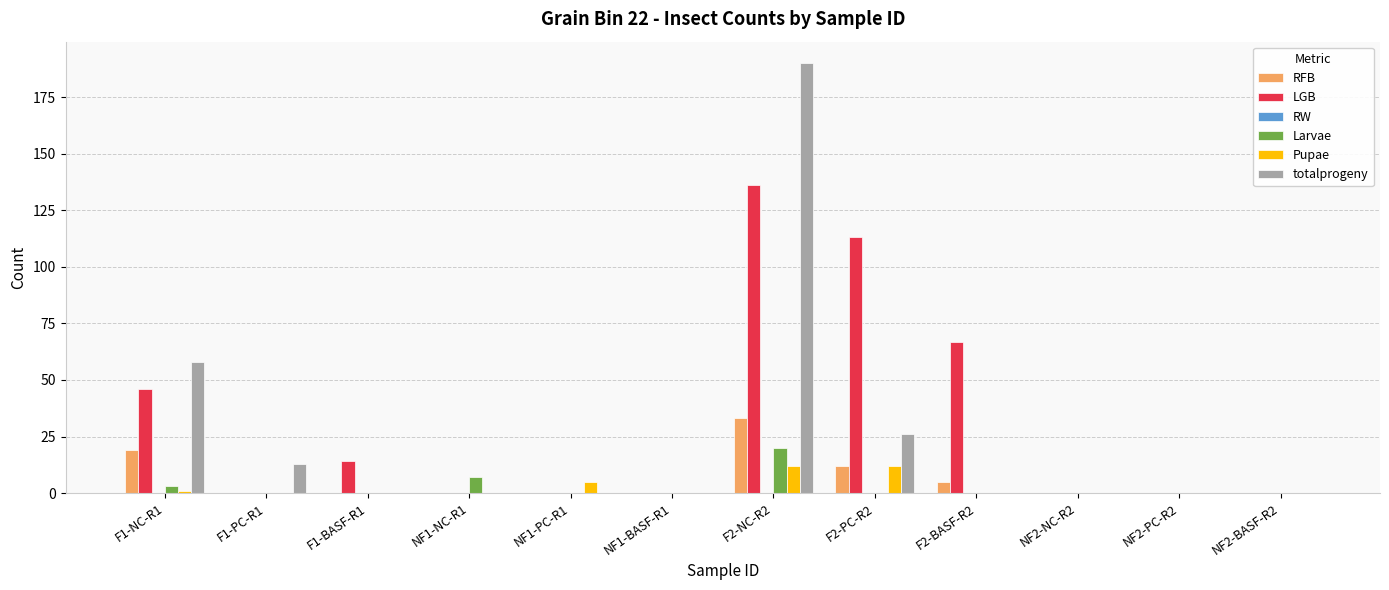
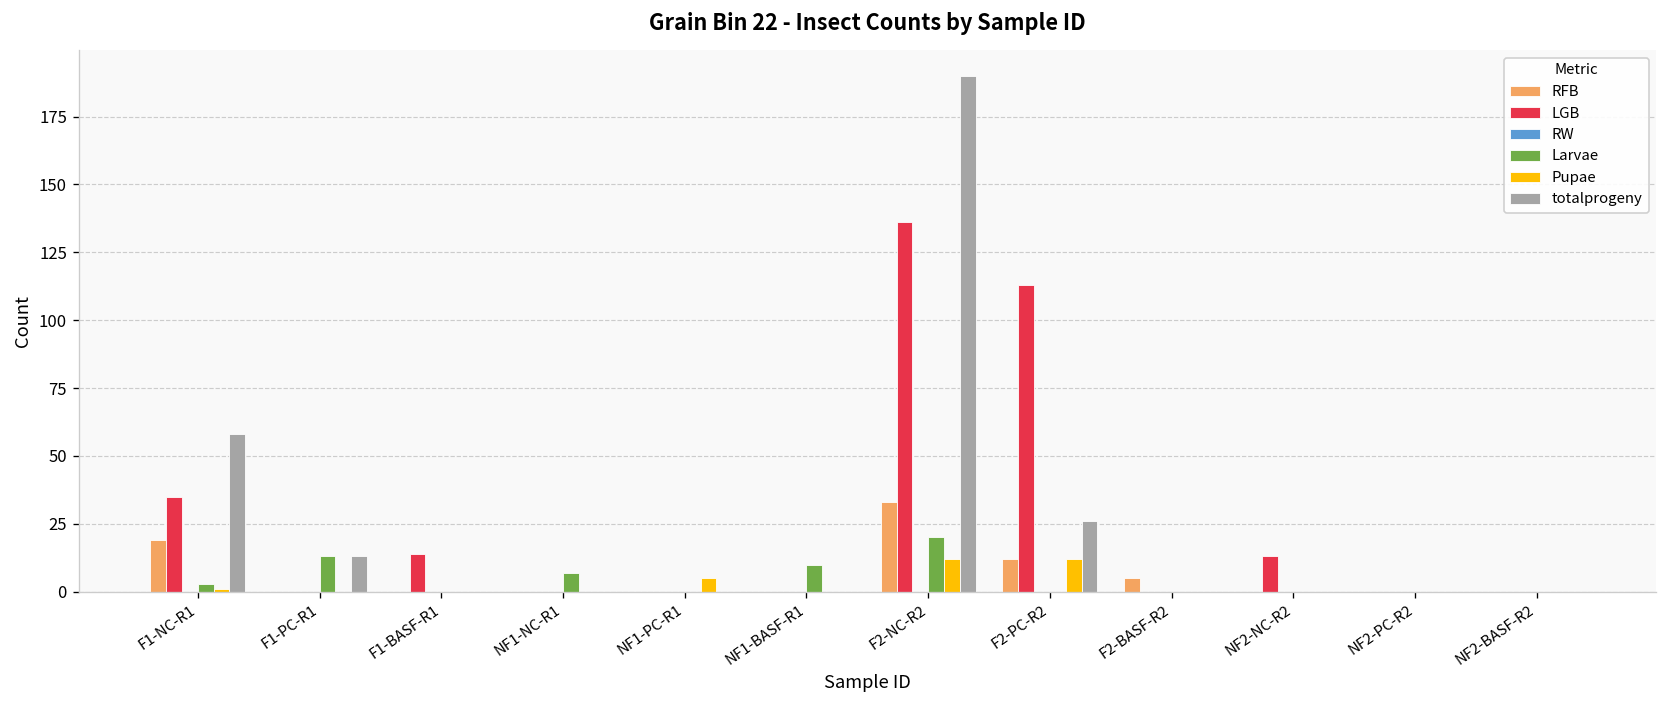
  {
    "RFB": {
      "F1-NC-R1": 19,
      "F1-PC-R1": 0,
      "F1-BASF-R1": 0,
      "NF1-NC-R1": 0,
      "NF1-PC-R1": 0,
      "NF1-BASF-R1": 0,
      "F2-NC-R2": 33,
      "F2-PC-R2": 12,
      "F2-BASF-R2": 5,
      "NF2-NC-R2": 0,
      "NF2-PC-R2": 0,
      "NF2-BASF-R2": 0
    },
    "LGB": {
-     "F1-NC-R1": 46,
+     "F1-NC-R1": 35,
      "F1-PC-R1": 0,
      "F1-BASF-R1": 14,
      "NF1-NC-R1": 0,
      "NF1-PC-R1": 0,
      "NF1-BASF-R1": 0,
      "F2-NC-R2": 136,
      "F2-PC-R2": 113,
-     "F2-BASF-R2": 67,
-     "NF2-NC-R2": 0,
+     "F2-BASF-R2": 0,
+     "NF2-NC-R2": 13,
      "NF2-PC-R2": 0,
      "NF2-BASF-R2": 0
    },
    "RW": {
      "F1-NC-R1": 0,
      "F1-PC-R1": 0,
      "F1-BASF-R1": 0,
      "NF1-NC-R1": 0,
      "NF1-PC-R1": 0,
      "NF1-BASF-R1": 0,
      "F2-NC-R2": 0,
      "F2-PC-R2": 0,
      "F2-BASF-R2": 0,
      "NF2-NC-R2": 0,
      "NF2-PC-R2": 0,
      "NF2-BASF-R2": 0
    },
    "Larvae": {
      "F1-NC-R1": 3,
-     "F1-PC-R1": 0,
+     "F1-PC-R1": 13,
      "F1-BASF-R1": 0,
      "NF1-NC-R1": 7,
      "NF1-PC-R1": 0,
-     "NF1-BASF-R1": 0,
+     "NF1-BASF-R1": 10,
      "F2-NC-R2": 20,
      "F2-PC-R2": 0,
      "F2-BASF-R2": 0,
      "NF2-NC-R2": 0,
      "NF2-PC-R2": 0,
      "NF2-BASF-R2": 0
    },
    "Pupae": {
      "F1-PC-R1": 0,
      "F1-BASF-R1": 0,
      "NF1-NC-R1": 0,
      "NF1-PC-R1": 5,
      "NF1-BASF-R1": 0,
      "F2-NC-R2": 12,
      "F2-PC-R2": 12,
      "F2-BASF-R2": 0,
      "NF2-NC-R2": 0,
      "NF2-PC-R2": 0,
      "NF2-BASF-R2": 0
    },
    "totalprogeny": {
      "F1-NC-R1": 58,
      "F1-PC-R1": 13,
      "F1-BASF-R1": 0,
      "NF1-NC-R1": 0,
      "NF1-PC-R1": 0,
      "NF1-BASF-R1": 0,
      "F2-NC-R2": 190,
      "F2-PC-R2": 26,
      "F2-BASF-R2": 0,
      "NF2-NC-R2": 0,
      "NF2-PC-R2": 0,
      "NF2-BASF-R2": 0
    }
  }
